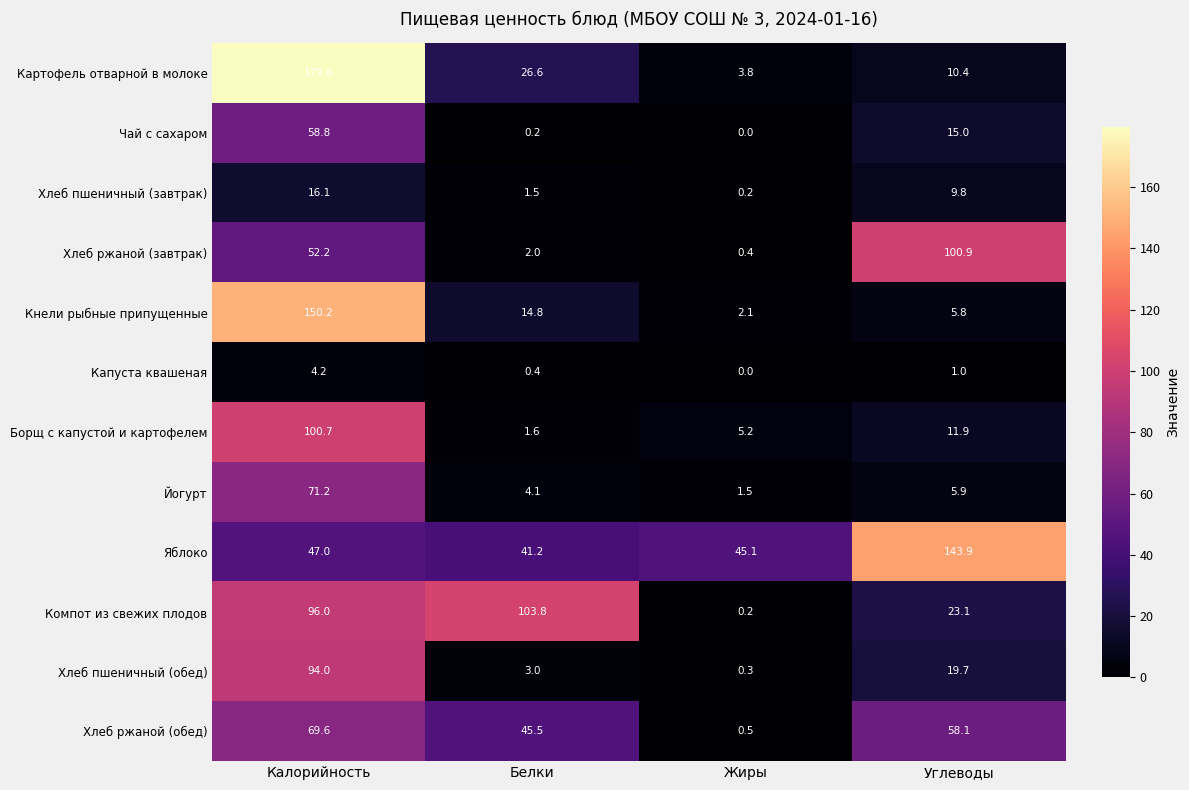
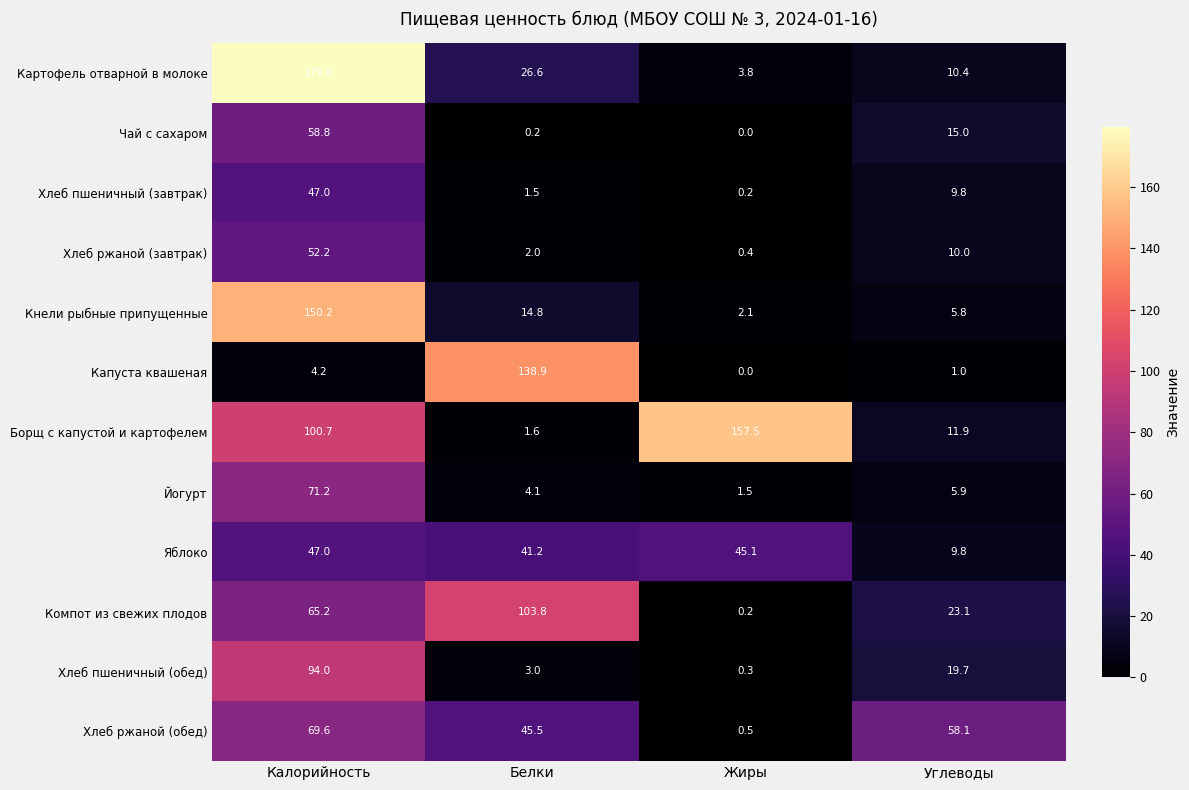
  {
    "Картофель отварной в молоке": {
      "Калорийность": 179.6,
      "Белки": 26.6,
      "Жиры": 3.8,
      "Углеводы": 10.4
    },
    "Чай с сахаром": {
      "Калорийность": 58.8,
      "Белки": 0.2,
      "Жиры": 0.0,
      "Углеводы": 15.0
    },
    "Хлеб пшеничный (завтрак)": {
-     "Калорийность": 16.1,
+     "Калорийность": 47.0,
      "Белки": 1.5,
      "Жиры": 0.2,
      "Углеводы": 9.8
    },
    "Хлеб ржаной (завтрак)": {
      "Калорийность": 52.2,
      "Белки": 2.0,
      "Жиры": 0.4,
-     "Углеводы": 100.9
+     "Углеводы": 10.0
    },
    "Кнели рыбные припущенные": {
      "Калорийность": 150.2,
      "Белки": 14.8,
      "Жиры": 2.1,
      "Углеводы": 5.8
    },
    "Капуста квашеная": {
      "Калорийность": 4.2,
-     "Белки": 0.4,
+     "Белки": 138.9,
      "Жиры": 0.0,
      "Углеводы": 1.0
    },
    "Борщ с капустой и картофелем": {
      "Калорийность": 100.7,
      "Белки": 1.6,
-     "Жиры": 5.2,
+     "Жиры": 157.5,
      "Углеводы": 11.9
    },
    "Йогурт": {
      "Калорийность": 71.2,
      "Белки": 4.1,
      "Жиры": 1.5,
      "Углеводы": 5.9
    },
    "Яблоко": {
      "Калорийность": 47.0,
      "Белки": 41.2,
      "Жиры": 45.1,
-     "Углеводы": 143.9
+     "Углеводы": 9.8
    },
    "Компот из свежих плодов": {
-     "Калорийность": 96.0,
+     "Калорийность": 65.2,
      "Белки": 103.8,
      "Жиры": 0.2,
      "Углеводы": 23.1
    },
    "Хлеб пшеничный (обед)": {
      "Калорийность": 94.0,
      "Белки": 3.0,
      "Жиры": 0.3,
      "Углеводы": 19.7
    },
    "Хлеб ржаной (обед)": {
      "Калорийность": 69.6,
      "Белки": 45.5,
      "Жиры": 0.5,
      "Углеводы": 58.1
    }
  }
